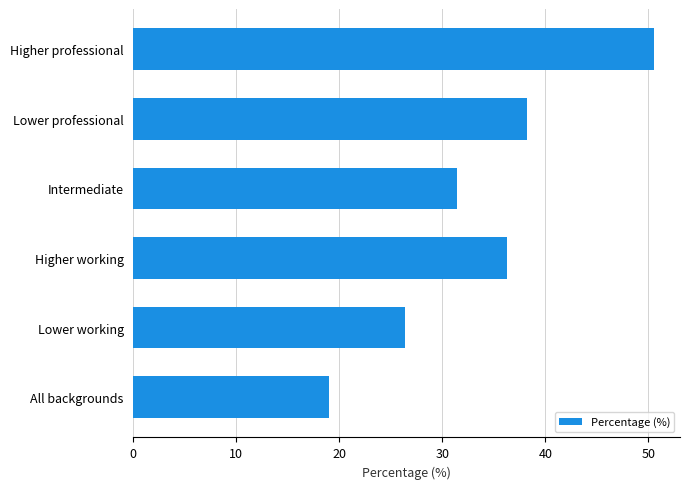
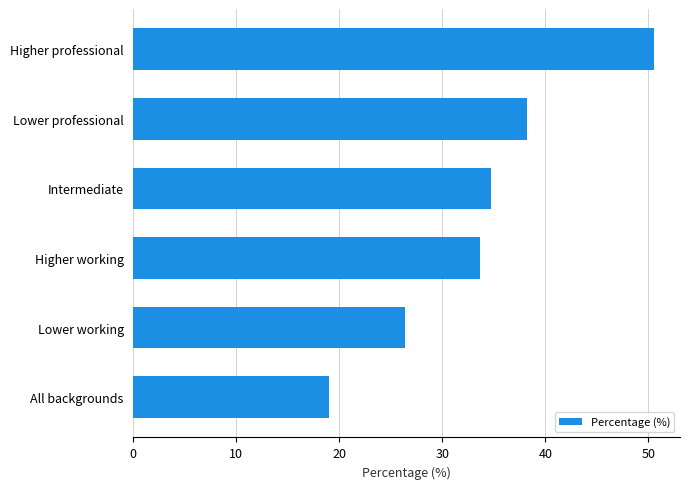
  {
    "Higher professional": 50.6,
    "Lower professional": 38.2,
-   "Intermediate": 31.4,
-   "Higher working": 36.3,
+   "Intermediate": 34.7,
+   "Higher working": 33.7,
    "Lower working": 26.4,
    "All backgrounds": 19.0
  }
